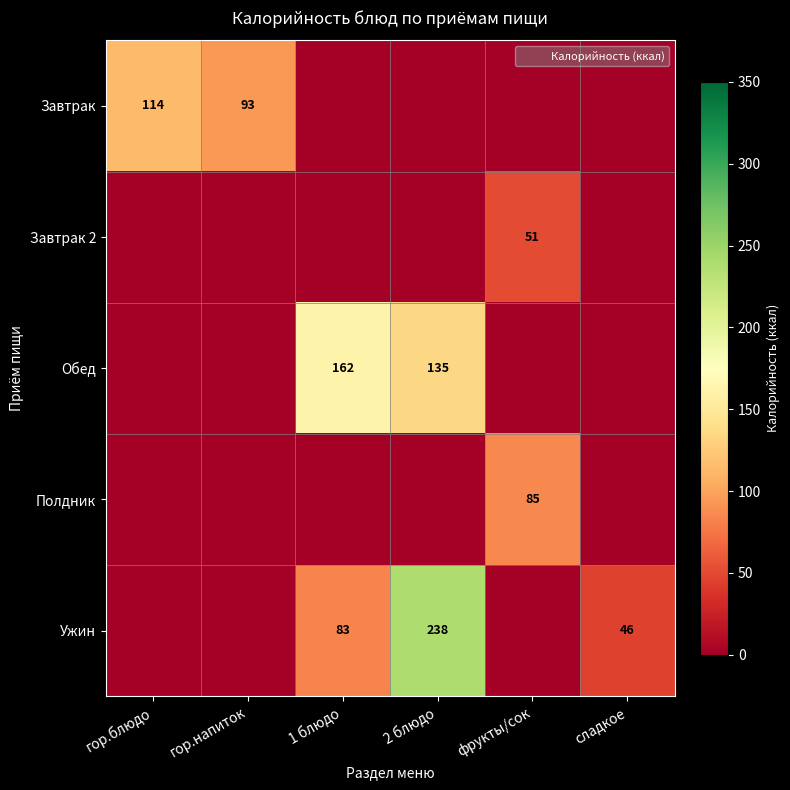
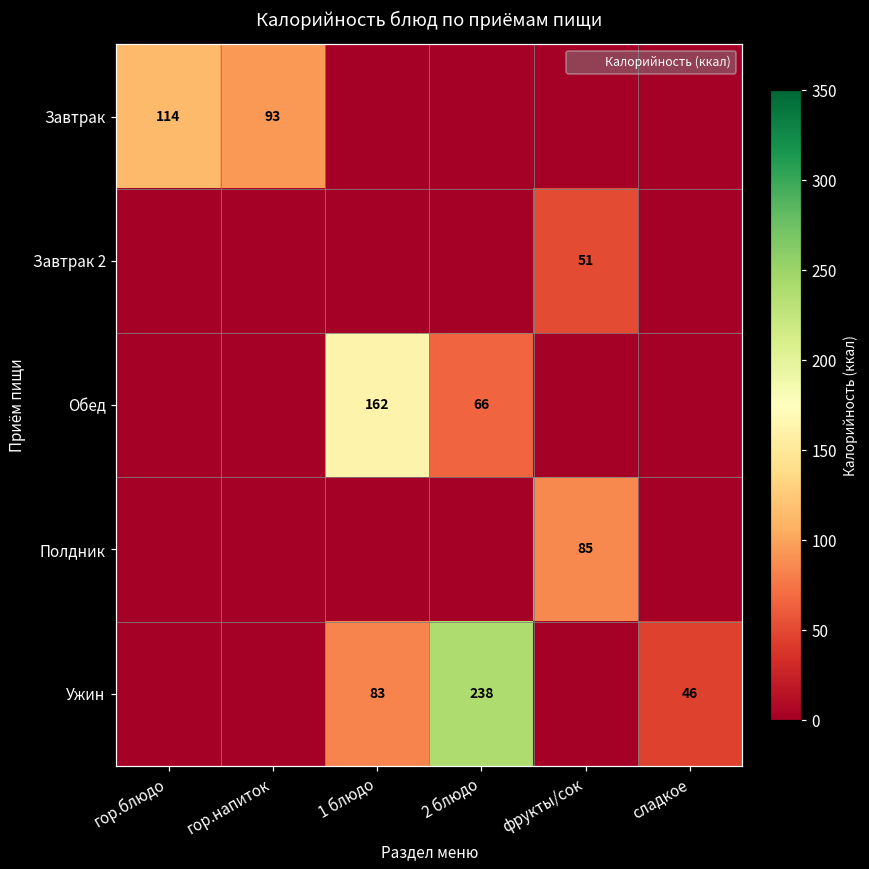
  {
    "Завтрак": {
      "гор.блюдо": 114,
      "гор.напиток": 93
    },
    "Завтрак 2": {
      "фрукты/сок": 51
    },
    "Обед": {
      "1 блюдо": 162,
-     "2 блюдо": 135
+     "2 блюдо": 66
    },
    "Полдник": {
      "фрукты/сок": 85
    },
    "Ужин": {
      "1 блюдо": 83,
      "2 блюдо": 238,
      "сладкое": 46
    }
  }
